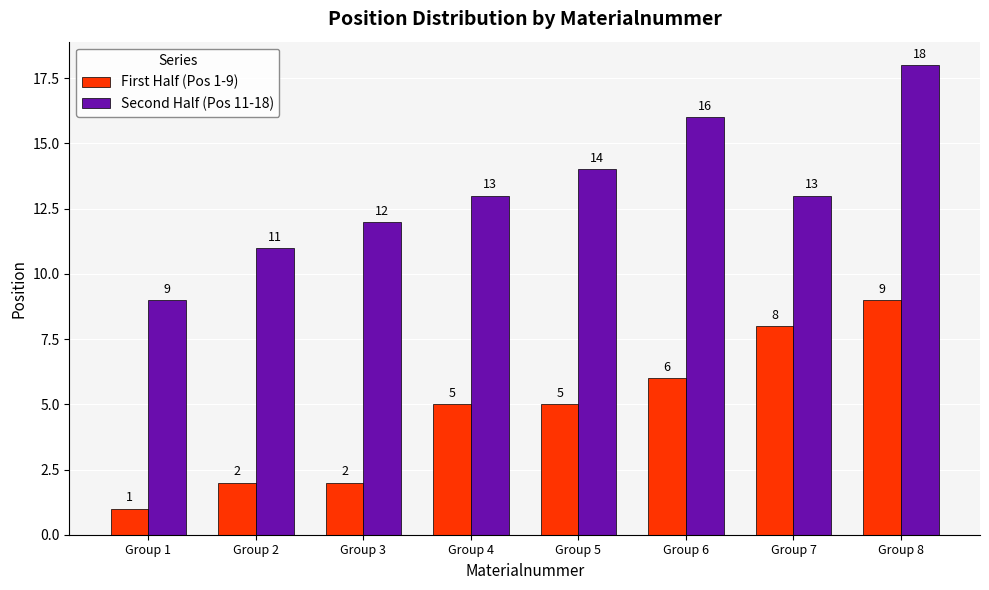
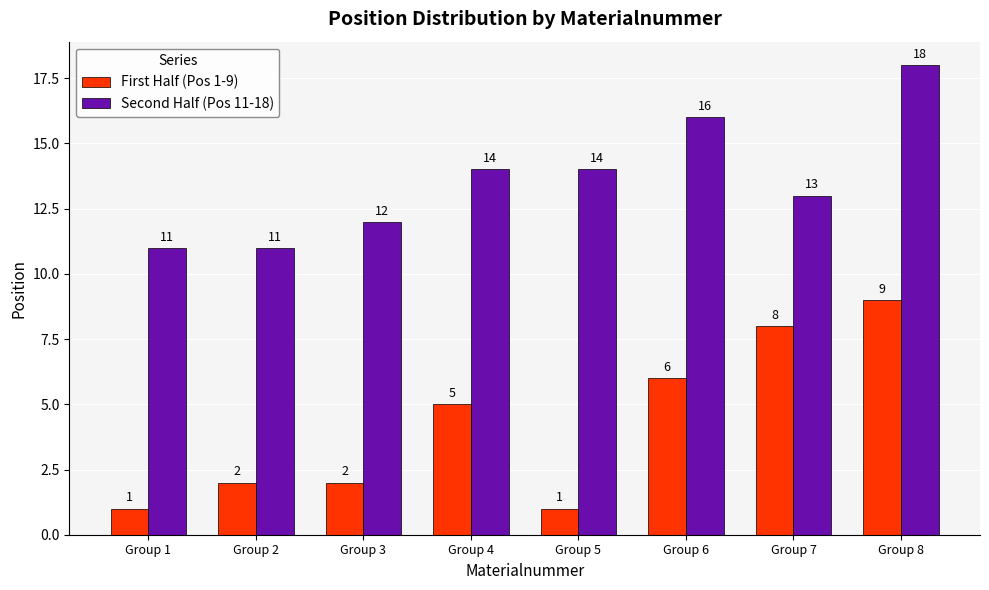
  {
    "First Half (Pos 1-9)": {
      "Group 1": 1,
      "Group 2": 2,
      "Group 3": 2,
      "Group 4": 5,
-     "Group 5": 5,
+     "Group 5": 1,
      "Group 6": 6,
      "Group 7": 8,
      "Group 8": 9
    },
    "Second Half (Pos 11-18)": {
-     "Group 1": 9,
+     "Group 1": 11,
      "Group 2": 11,
      "Group 3": 12,
-     "Group 4": 13,
+     "Group 4": 14,
      "Group 5": 14,
      "Group 6": 16,
      "Group 7": 13,
      "Group 8": 18
    }
  }
